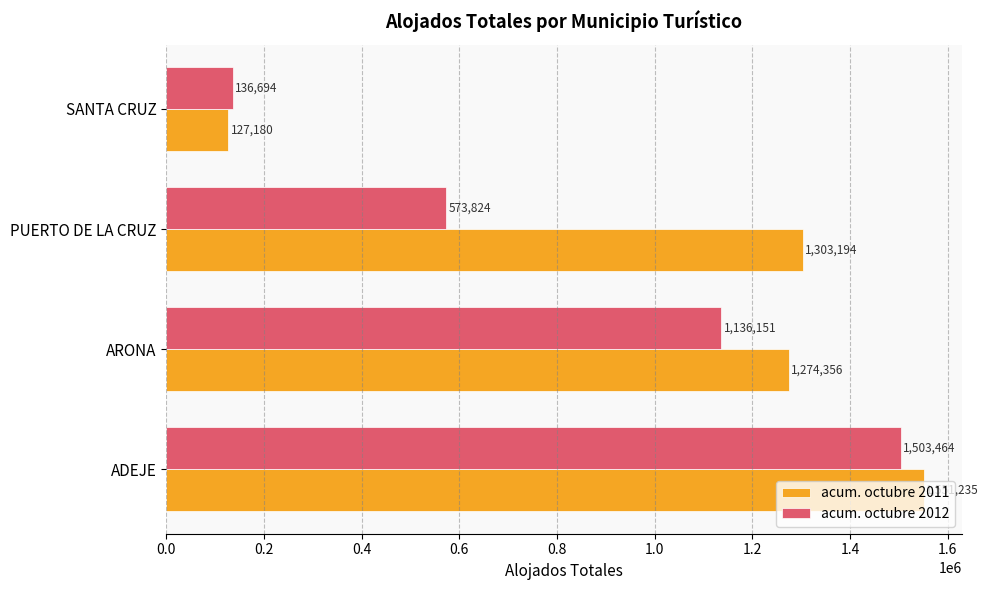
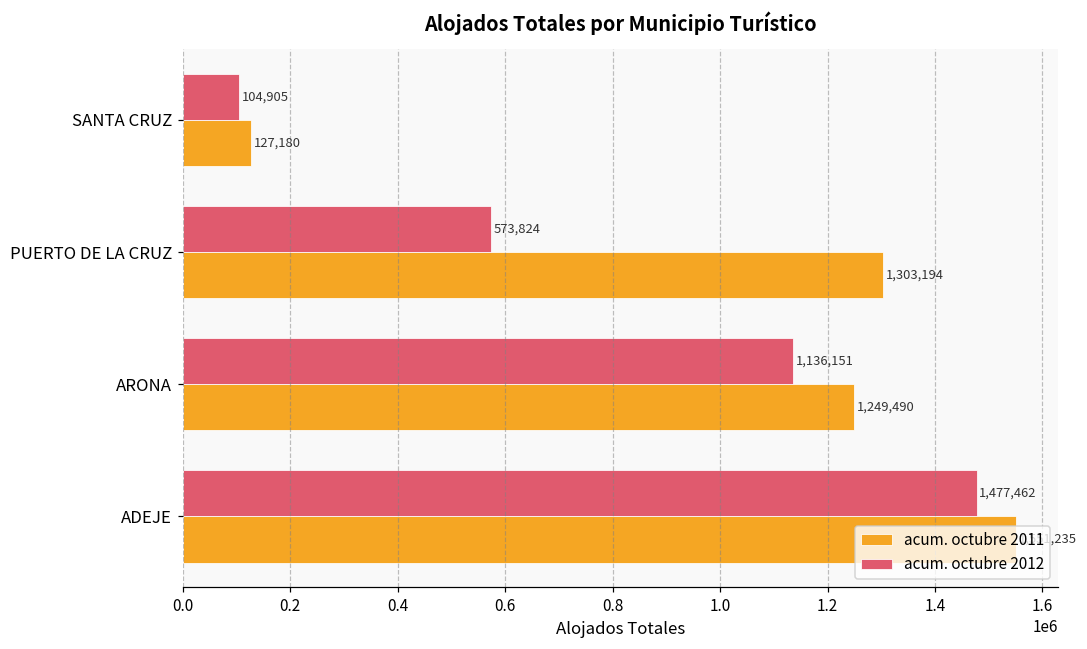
  {
    "acum. octubre 2011": {
      "SANTA CRUZ": "127,180",
      "PUERTO DE LA CRUZ": "1,303,194",
-     "ARONA": "1,274,356"
+     "ARONA": "1,249,490"
    },
    "acum. octubre 2012": {
-     "SANTA CRUZ": "136,694",
+     "SANTA CRUZ": "104,905",
      "PUERTO DE LA CRUZ": "573,824",
      "ARONA": "1,136,151",
-     "ADEJE": "1,503,464"
+     "ADEJE": "1,477,462"
    }
  }
